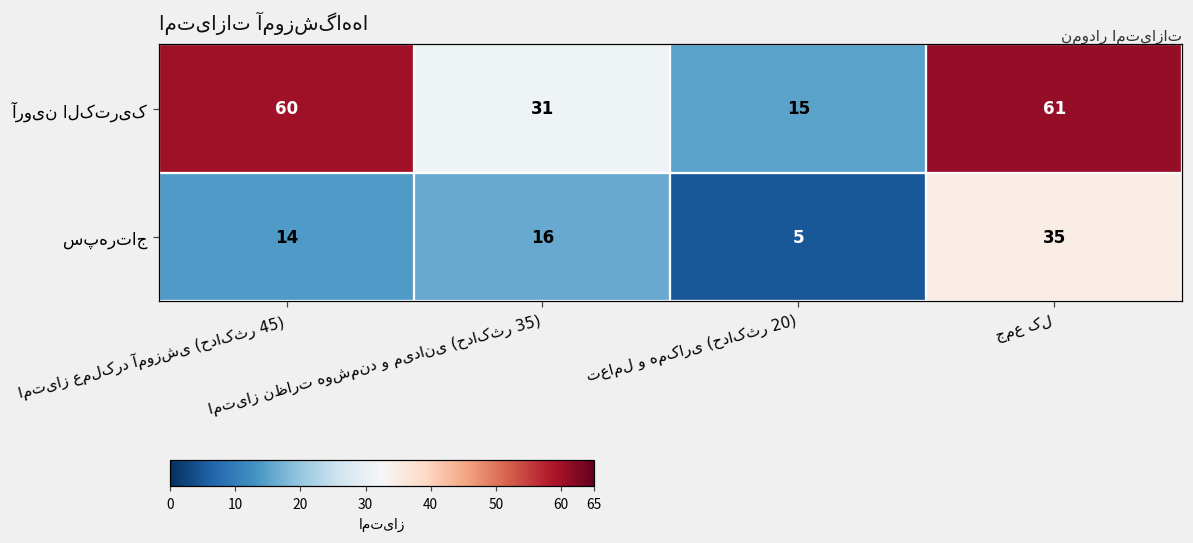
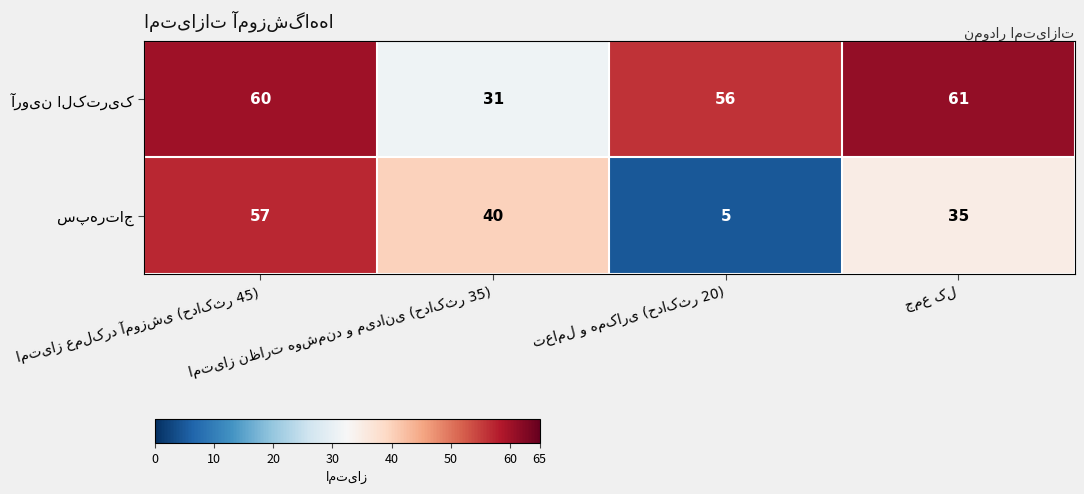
  {
    "آروین الکتریک": {
      "امتیاز عملکرد آموزشی (حداکثر 45)": 60,
      "امتیاز نظارت هوشمند و میدانی (حداکثر 35)": 31,
-     "تعامل و همکاری (حداکثر 20)": 15,
+     "تعامل و همکاری (حداکثر 20)": 56,
      "جمع کل": 61
    },
    "سپهرتاج": {
-     "امتیاز عملکرد آموزشی (حداکثر 45)": 14,
-     "امتیاز نظارت هوشمند و میدانی (حداکثر 35)": 16,
+     "امتیاز عملکرد آموزشی (حداکثر 45)": 57,
+     "امتیاز نظارت هوشمند و میدانی (حداکثر 35)": 40,
      "تعامل و همکاری (حداکثر 20)": 5,
      "جمع کل": 35
    }
  }
